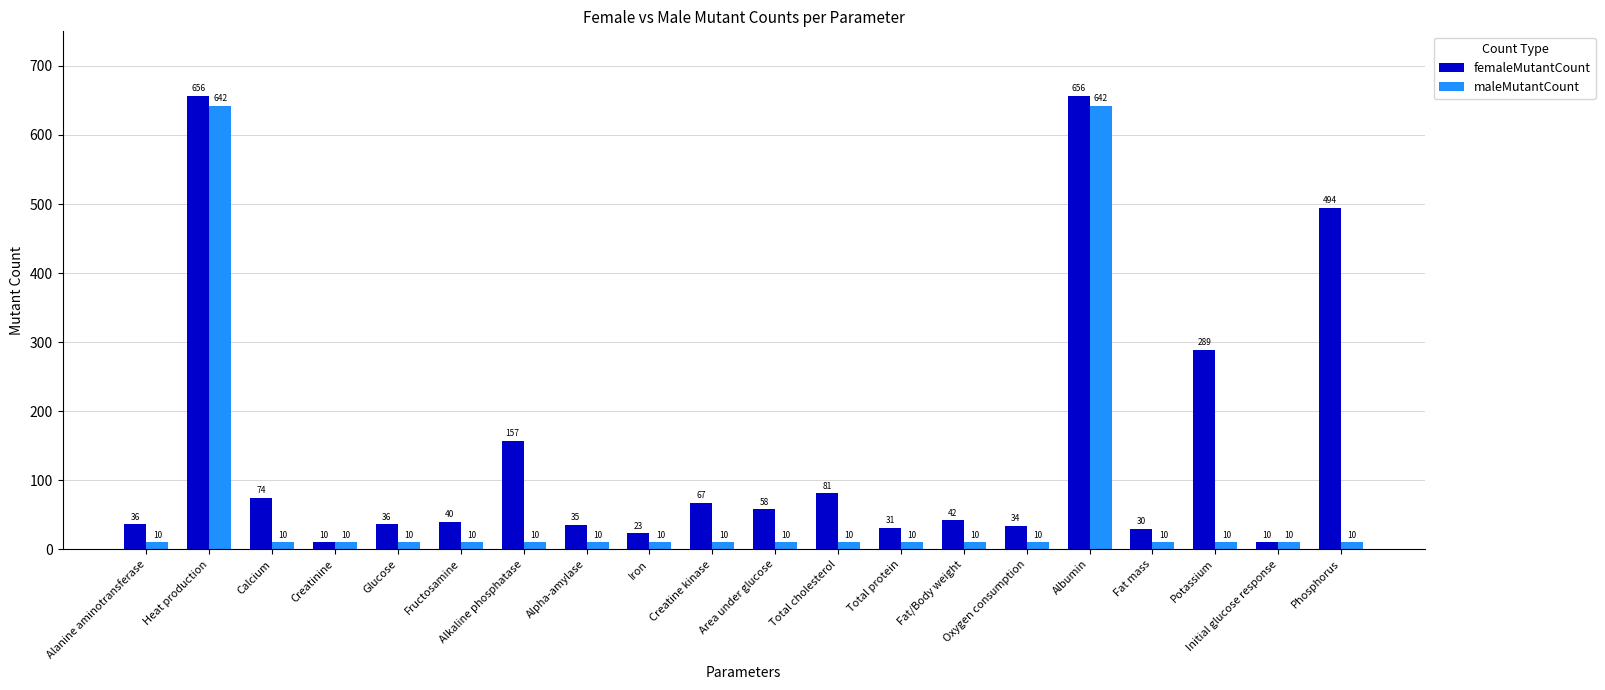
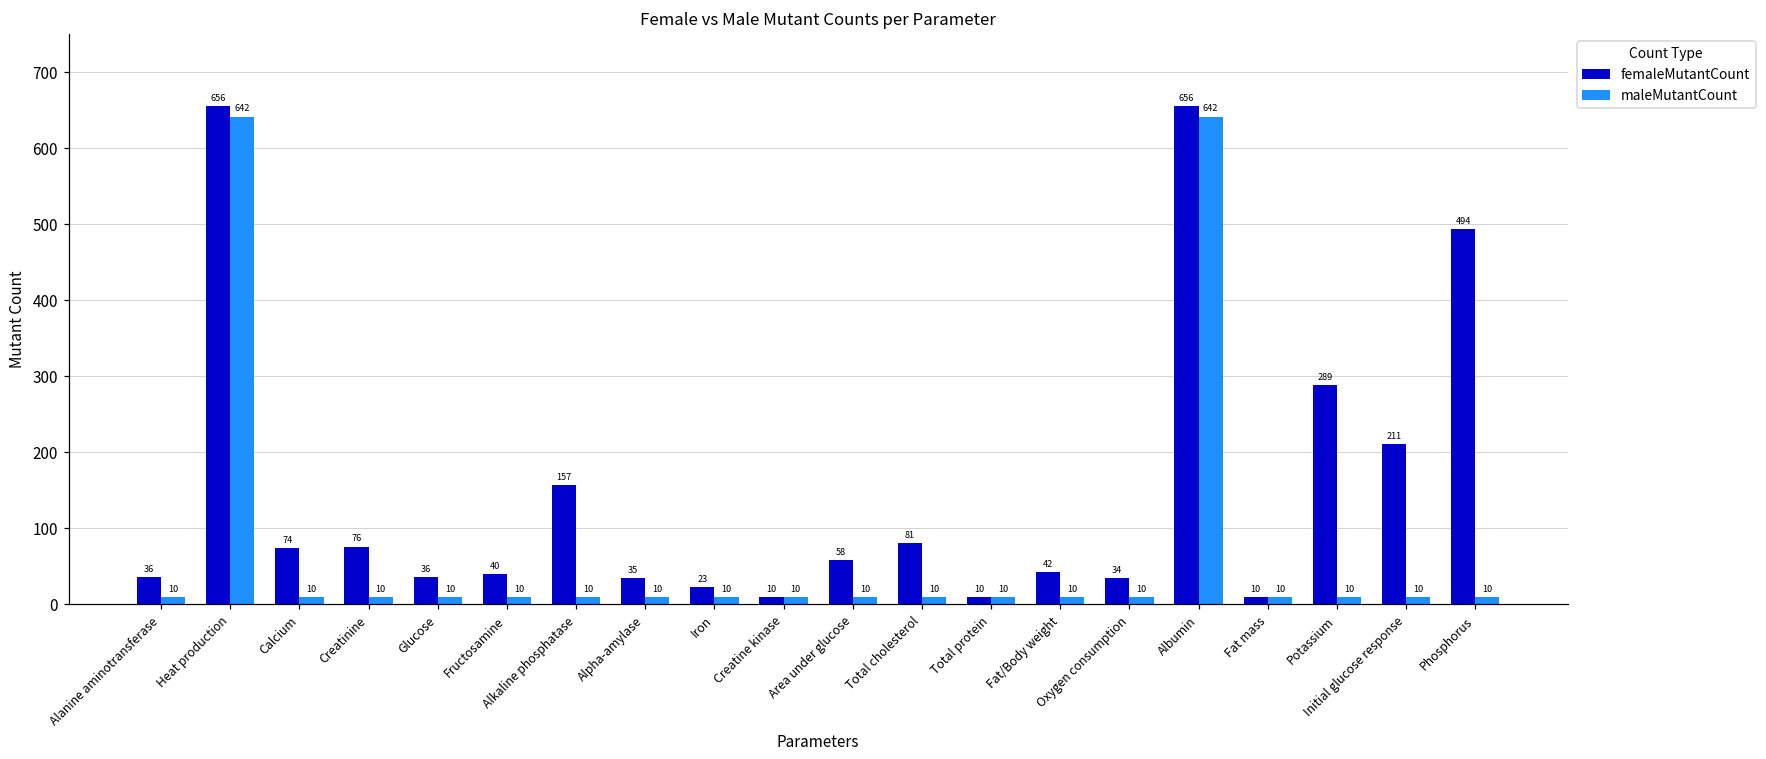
  {
    "femaleMutantCount": {
      "Alanine aminotransferase": 36,
      "Heat production": 656,
      "Calcium": 74,
-     "Creatinine": 10,
+     "Creatinine": 76,
      "Glucose": 36,
      "Fructosamine": 40,
      "Alkaline phosphatase": 157,
      "Alpha-amylase": 35,
      "Iron": 23,
-     "Creatine kinase": 67,
+     "Creatine kinase": 10,
      "Area under glucose": 58,
      "Total cholesterol": 81,
-     "Total protein": 31,
+     "Total protein": 10,
      "Fat/Body weight": 42,
      "Oxygen consumption": 34,
      "Albumin": 656,
-     "Fat mass": 30,
+     "Fat mass": 10,
      "Potassium": 289,
-     "Initial glucose response": 10,
+     "Initial glucose response": 211,
      "Phosphorus": 494
    },
    "maleMutantCount": {
      "Alanine aminotransferase": 10,
      "Heat production": 642,
      "Calcium": 10,
      "Creatinine": 10,
      "Glucose": 10,
      "Fructosamine": 10,
      "Alkaline phosphatase": 10,
      "Alpha-amylase": 10,
      "Iron": 10,
      "Creatine kinase": 10,
      "Area under glucose": 10,
      "Total cholesterol": 10,
      "Total protein": 10,
      "Fat/Body weight": 10,
      "Oxygen consumption": 10,
      "Albumin": 642,
      "Fat mass": 10,
      "Potassium": 10,
      "Initial glucose response": 10,
      "Phosphorus": 10
    }
  }
